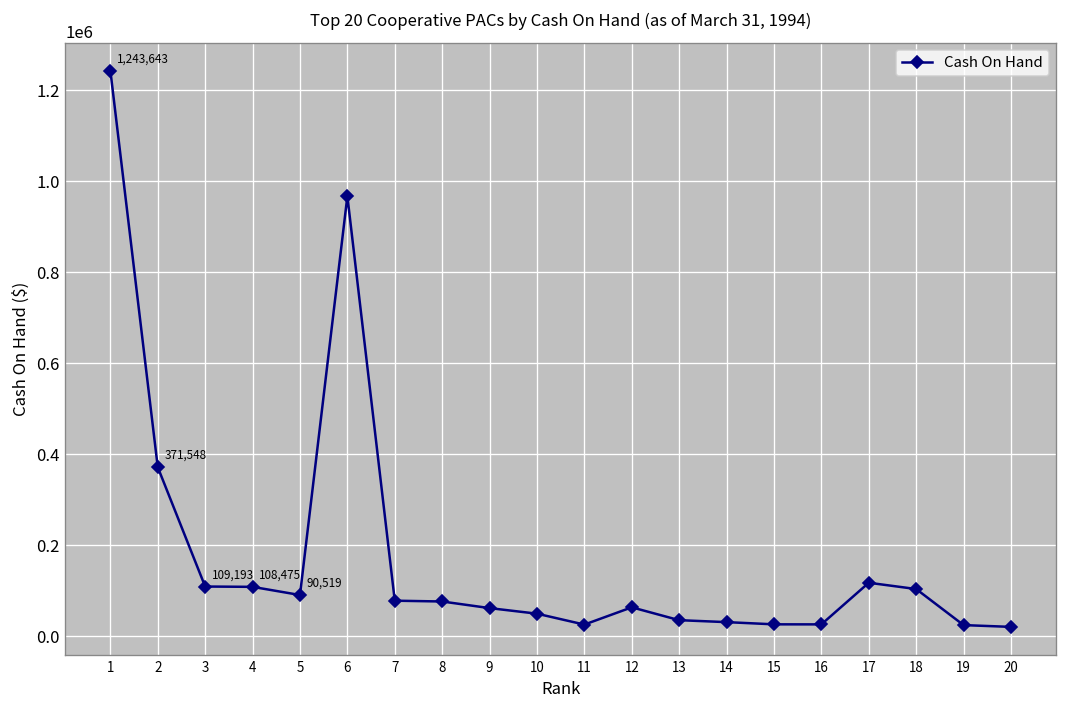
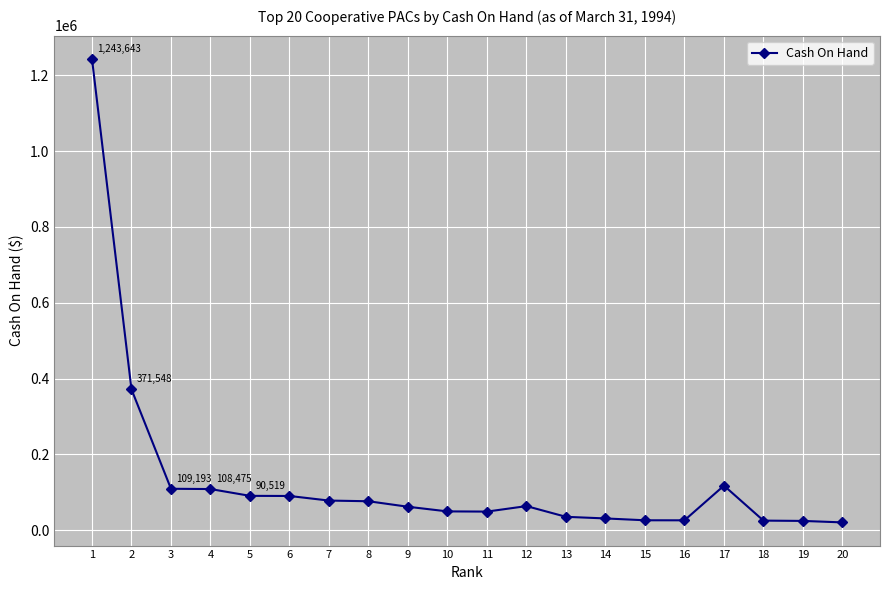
  {
-   "6": 970000,
+   "6": 90000,
    "7": 80000,
    "8": 80000,
    "9": 60000,
    "10": 50000,
-   "11": 30000,
+   "11": 50000,
    "12": 60000,
    "13": 40000,
    "14": 30000,
    "15": 30000,
    "16": 30000,
    "17": 120000,
-   "18": 100000,
+   "18": 30000,
    "19": 20000,
    "20": 20000
  }
